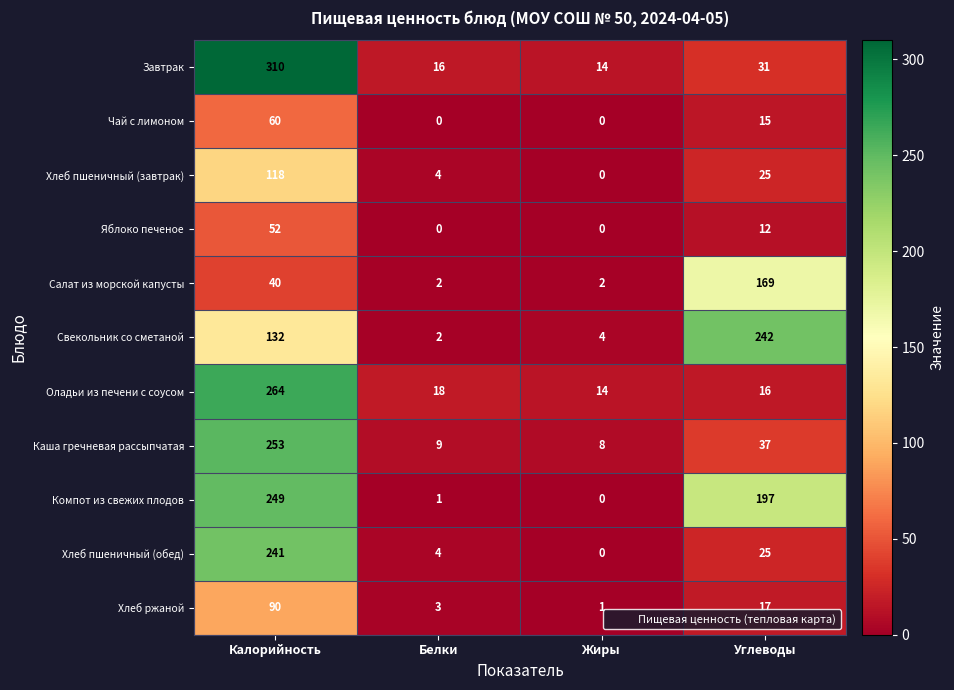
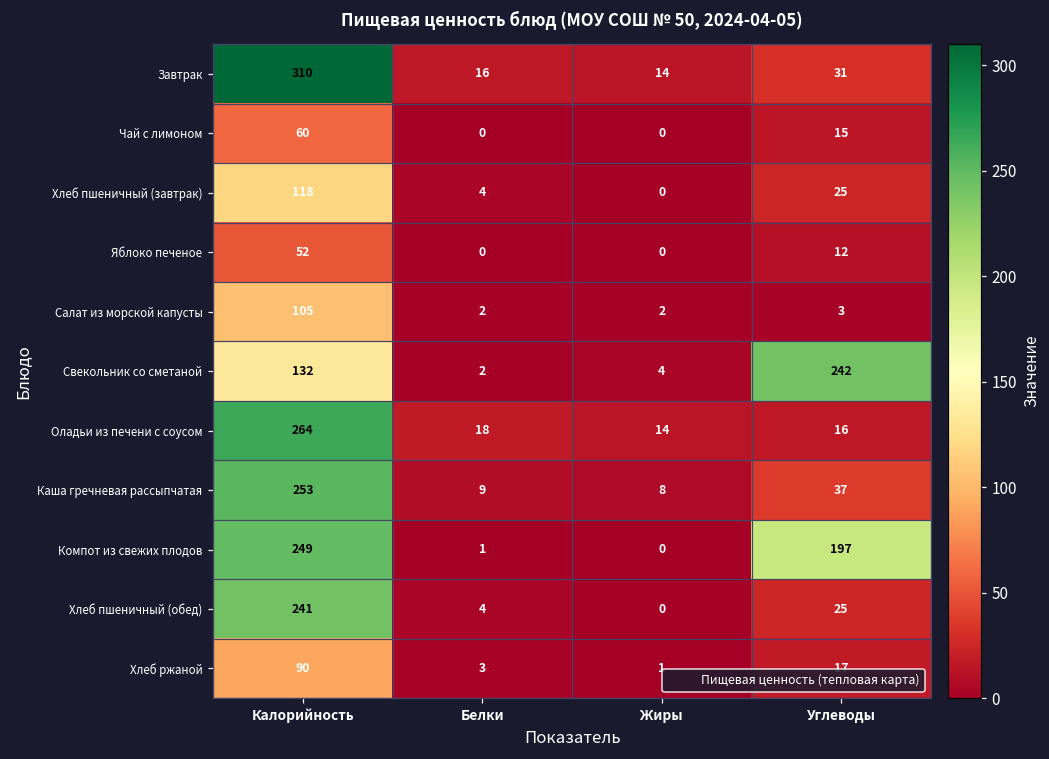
  {
    "Завтрак": {
      "Калорийность": 310,
      "Белки": 16,
      "Жиры": 14,
      "Углеводы": 31
    },
    "Чай с лимоном": {
      "Калорийность": 60,
      "Белки": 0,
      "Жиры": 0,
      "Углеводы": 15
    },
    "Хлеб пшеничный (завтрак)": {
      "Калорийность": 118,
      "Белки": 4,
      "Жиры": 0,
      "Углеводы": 25
    },
    "Яблоко печеное": {
      "Калорийность": 52,
      "Белки": 0,
      "Жиры": 0,
      "Углеводы": 12
    },
    "Салат из морской капусты": {
-     "Калорийность": 40,
+     "Калорийность": 105,
      "Белки": 2,
      "Жиры": 2,
-     "Углеводы": 169
+     "Углеводы": 3
    },
    "Свекольник со сметаной": {
      "Калорийность": 132,
      "Белки": 2,
      "Жиры": 4,
      "Углеводы": 242
    },
    "Оладьи из печени с соусом": {
      "Калорийность": 264,
      "Белки": 18,
      "Жиры": 14,
      "Углеводы": 16
    },
    "Каша гречневая рассыпчатая": {
      "Калорийность": 253,
      "Белки": 9,
      "Жиры": 8,
      "Углеводы": 37
    },
    "Компот из свежих плодов": {
      "Калорийность": 249,
      "Белки": 1,
      "Жиры": 0,
      "Углеводы": 197
    },
    "Хлеб пшеничный (обед)": {
      "Калорийность": 241,
      "Белки": 4,
      "Жиры": 0,
      "Углеводы": 25
    },
    "Хлеб ржаной": {
      "Калорийность": 90,
      "Белки": 3
    }
  }
